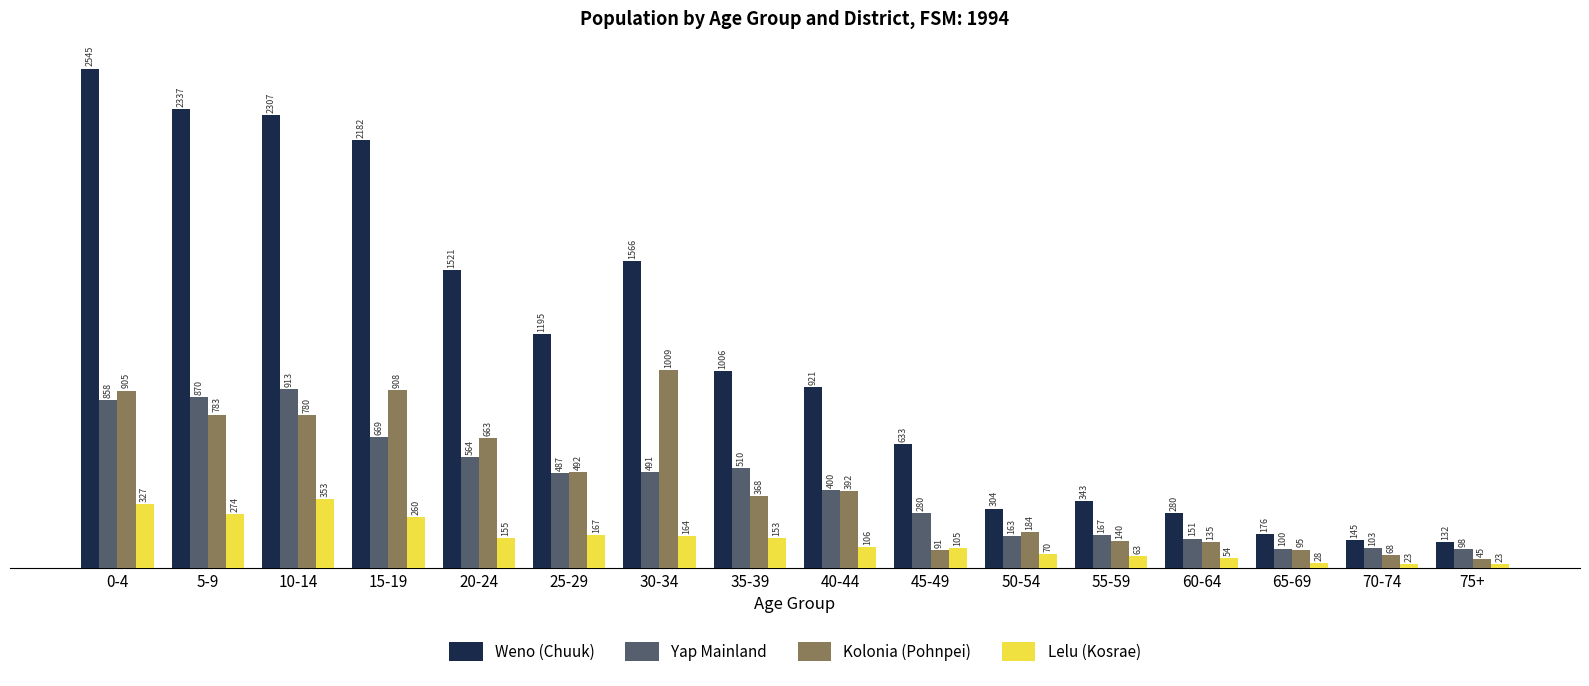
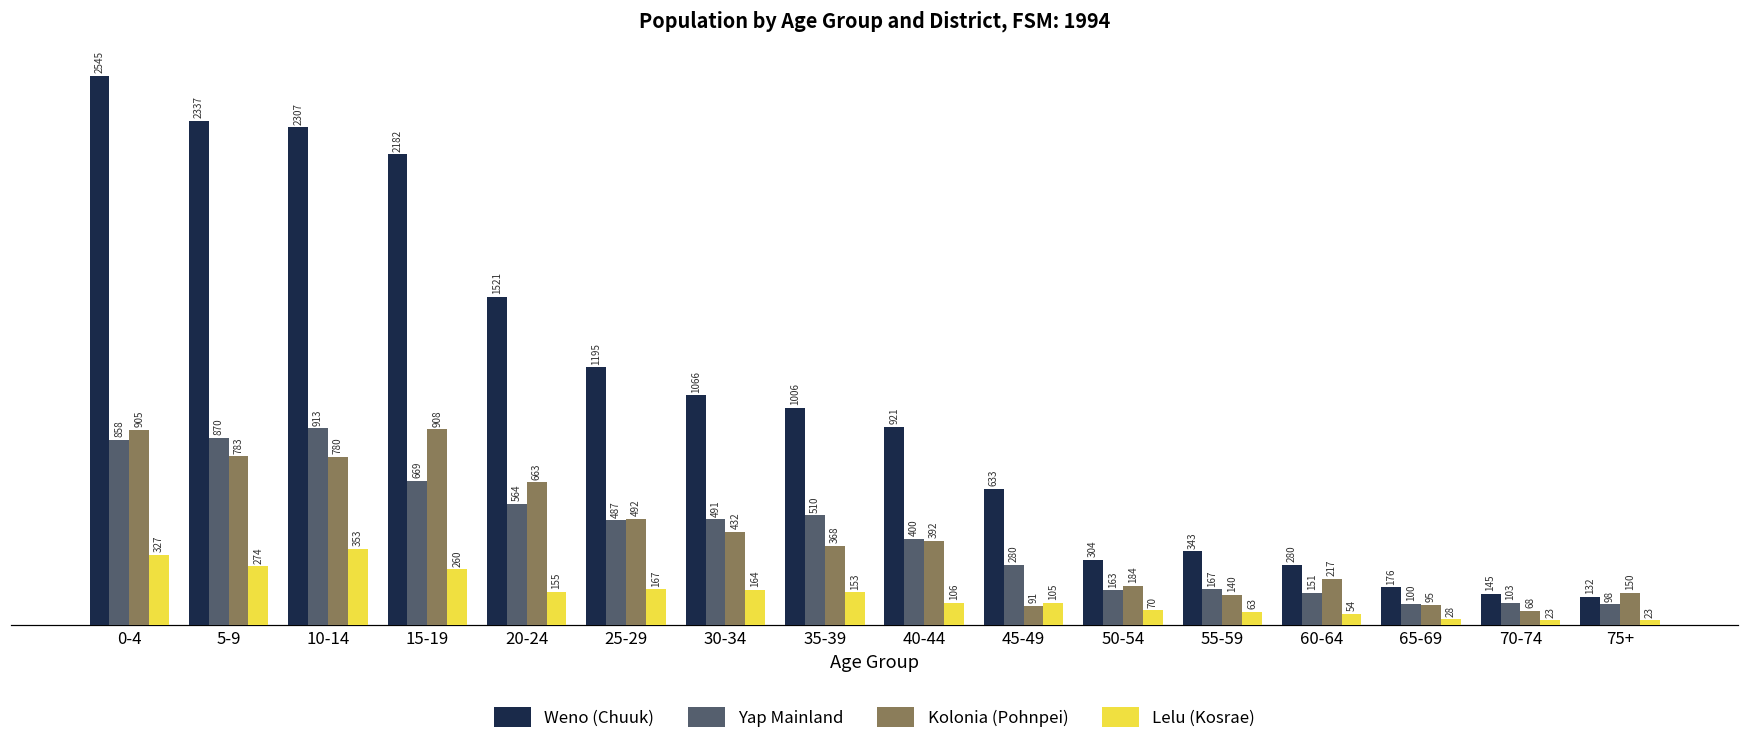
  {
    "Weno (Chuuk)": {
      "0-4": 2545,
      "5-9": 2337,
      "10-14": 2307,
      "15-19": 2182,
      "20-24": 1521,
      "25-29": 1195,
-     "30-34": 1566,
+     "30-34": 1066,
      "35-39": 1006,
      "40-44": 921,
      "45-49": 633,
      "50-54": 304,
      "55-59": 343,
      "60-64": 280,
      "65-69": 176,
      "70-74": 145,
      "75+": 132
    },
    "Yap Mainland": {
      "0-4": 858,
      "5-9": 870,
      "10-14": 913,
      "15-19": 669,
      "20-24": 564,
      "25-29": 487,
      "30-34": 491,
      "35-39": 510,
      "40-44": 400,
      "45-49": 280,
      "50-54": 163,
      "55-59": 167,
      "60-64": 151,
      "65-69": 100,
      "70-74": 103,
      "75+": 98
    },
    "Kolonia (Pohnpei)": {
      "0-4": 905,
      "5-9": 783,
      "10-14": 780,
      "15-19": 908,
      "20-24": 663,
      "25-29": 492,
-     "30-34": 1009,
+     "30-34": 432,
      "35-39": 368,
      "40-44": 392,
      "45-49": 91,
      "50-54": 184,
      "55-59": 140,
-     "60-64": 135,
+     "60-64": 217,
      "65-69": 95,
      "70-74": 68,
-     "75+": 45
+     "75+": 150
    },
    "Lelu (Kosrae)": {
      "0-4": 327,
      "5-9": 274,
      "10-14": 353,
      "15-19": 260,
      "20-24": 155,
      "25-29": 167,
      "30-34": 164,
      "35-39": 153,
      "40-44": 106,
      "45-49": 105,
      "50-54": 70,
      "55-59": 63,
      "60-64": 54,
      "65-69": 28,
      "70-74": 23,
      "75+": 23
    }
  }
